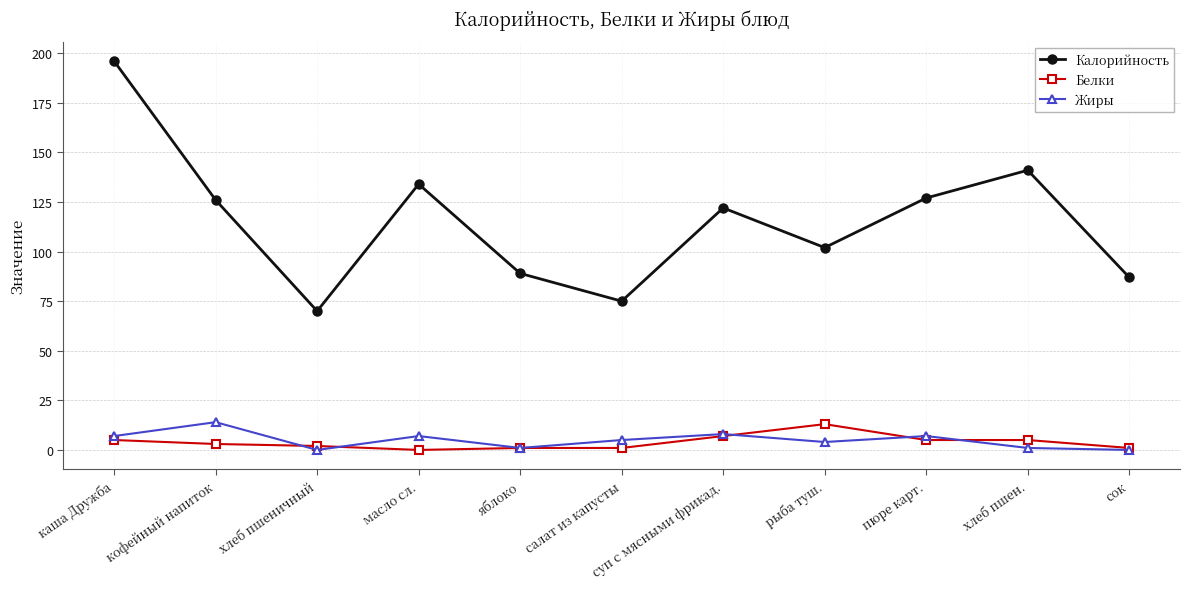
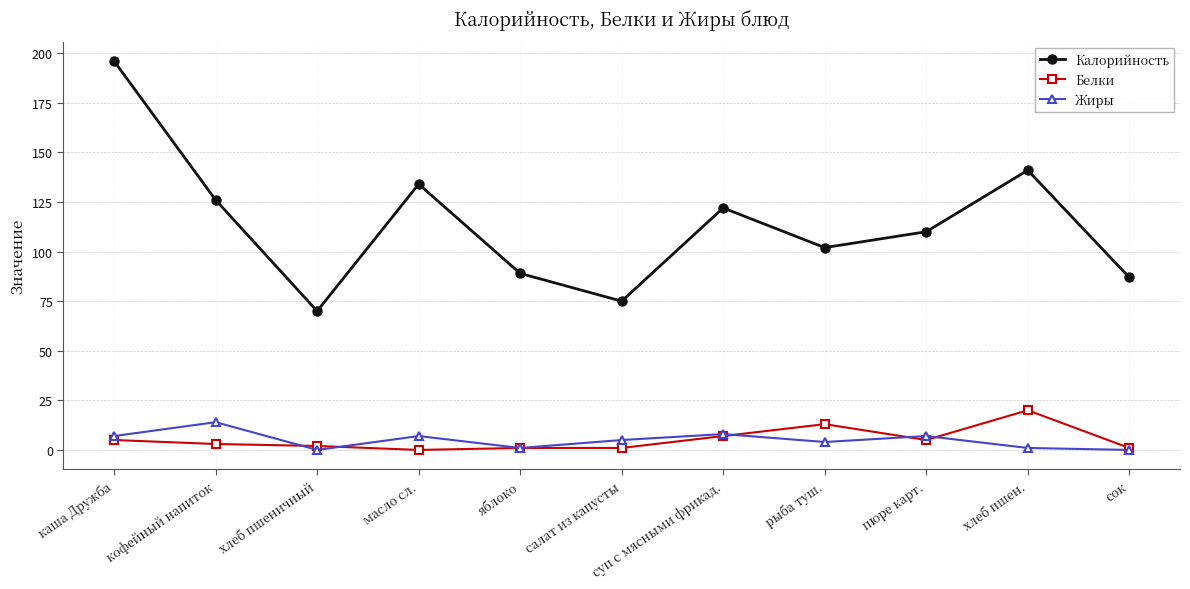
  {
    "Калорийность": {
      "каша Дружба": 196,
      "кофейный напиток": 126,
      "хлеб пшеничный": 70,
      "масло сл.": 134,
      "яблоко": 89,
      "салат из капусты": 75,
      "суп с мясными фрикад.": 122,
      "рыба туш.": 102,
-     "пюре карт.": 127,
+     "пюре карт.": 110,
      "хлеб пшен.": 141,
      "сок": 87
    },
    "Белки": {
      "каша Дружба": 5,
      "кофейный напиток": 3,
      "хлеб пшеничный": 2,
      "масло сл.": 0,
      "салат из капусты": 1,
      "рыба туш.": 13,
      "пюре карт.": 5,
-     "хлеб пшен.": 5
+     "хлеб пшен.": 20
    },
    "Жиры": {
      "каша Дружба": 7,
      "кофейный напиток": 14,
      "хлеб пшеничный": 0,
      "масло сл.": 7,
      "салат из капусты": 5,
      "рыба туш.": 4,
      "пюре карт.": 7,
      "хлеб пшен.": 1
    }
  }
